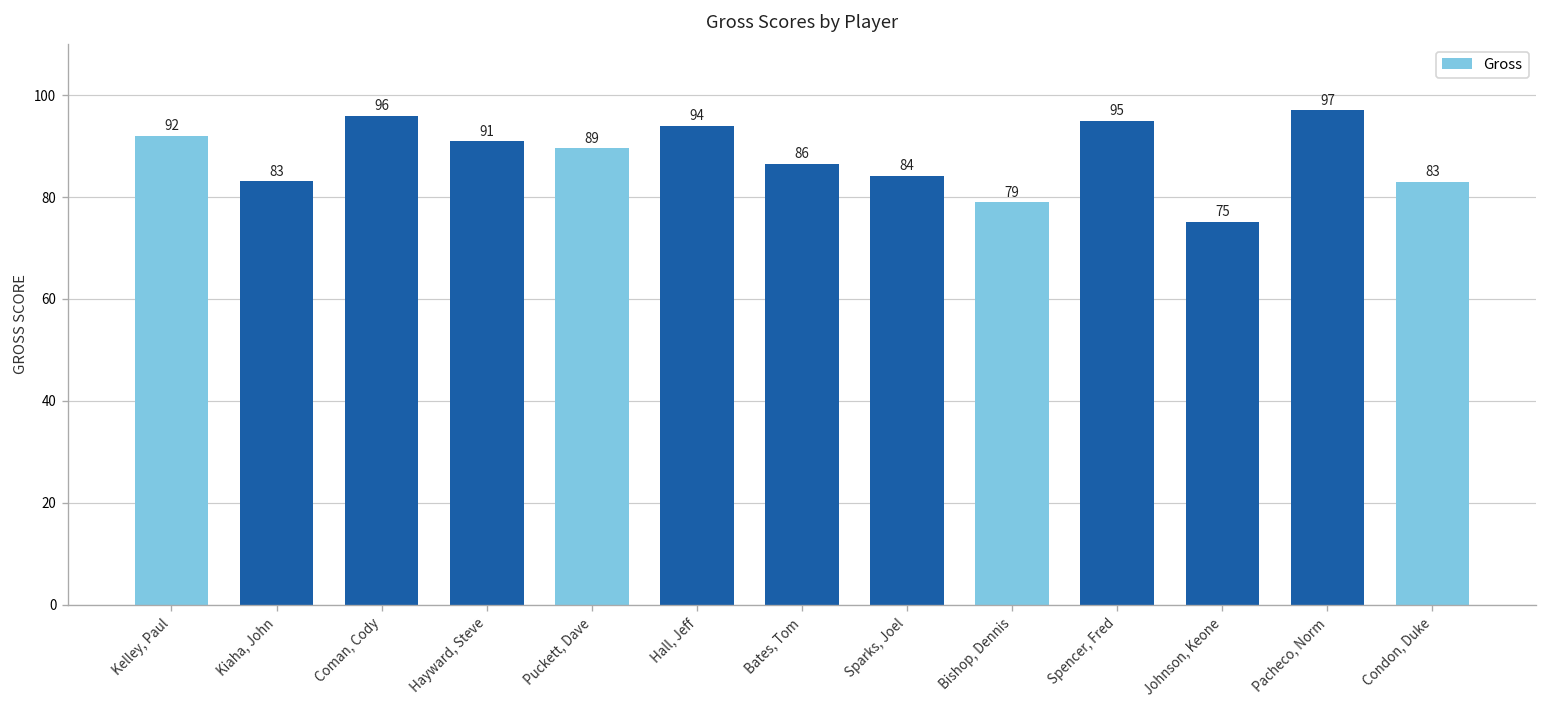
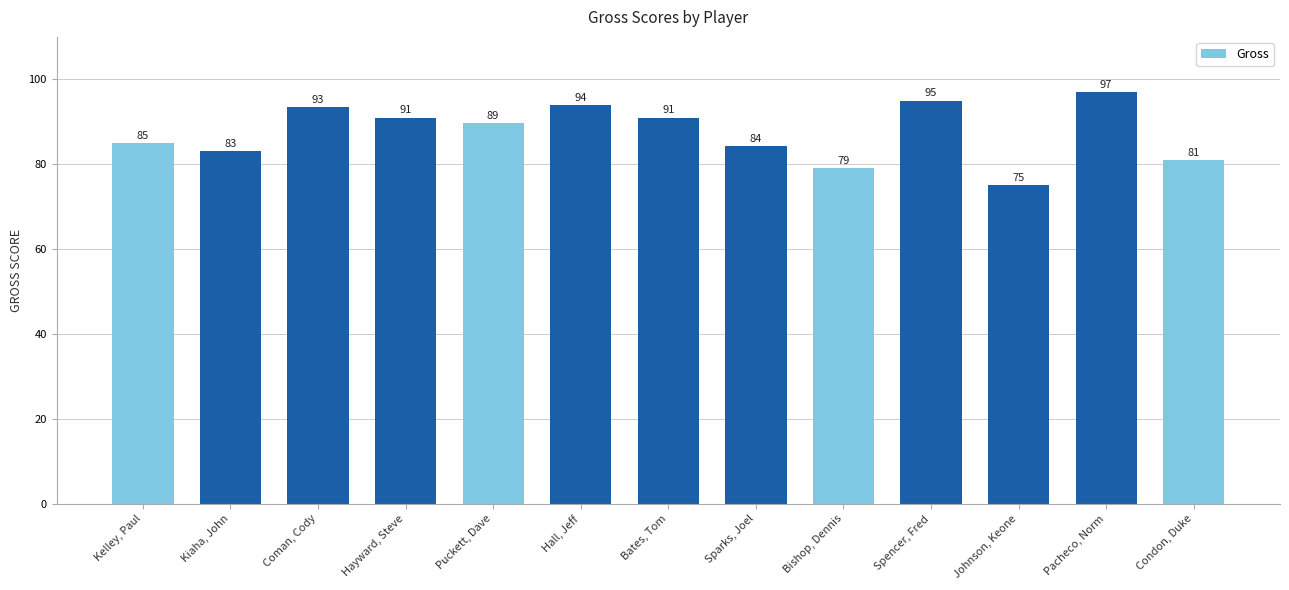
  {
-   "Kelley, Paul": 92,
+   "Kelley, Paul": 85,
    "Kiaha, John": 83,
-   "Coman, Cody": 96,
+   "Coman, Cody": 93,
    "Hayward, Steve": 91,
    "Hall, Jeff": 94,
-   "Bates, Tom": 86,
+   "Bates, Tom": 91,
    "Sparks, Joel": 84,
    "Bishop, Dennis": 79,
    "Spencer, Fred": 95,
    "Johnson, Keone": 75,
    "Pacheco, Norm": 97,
-   "Condon, Duke": 83
+   "Condon, Duke": 81
  }
